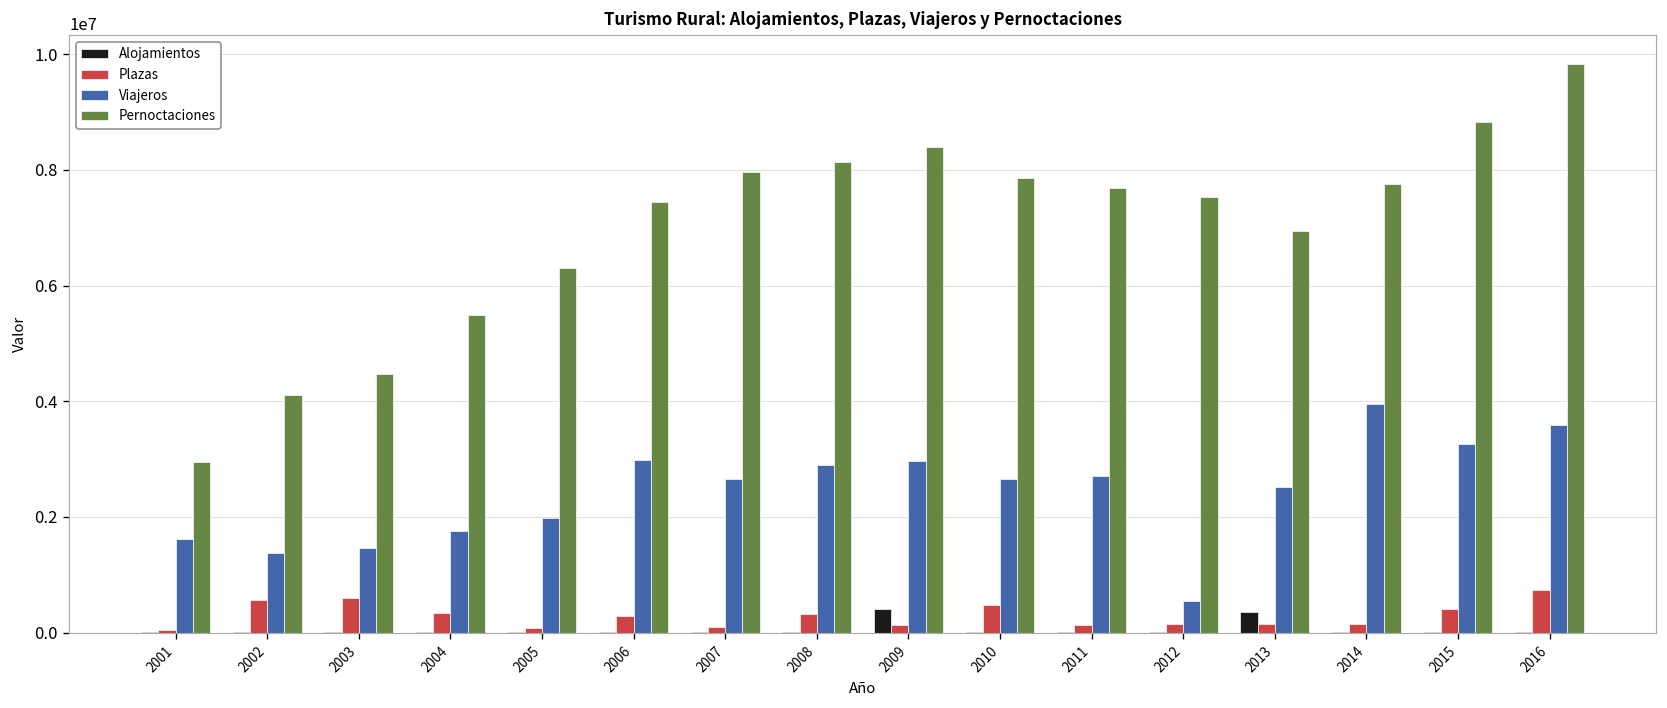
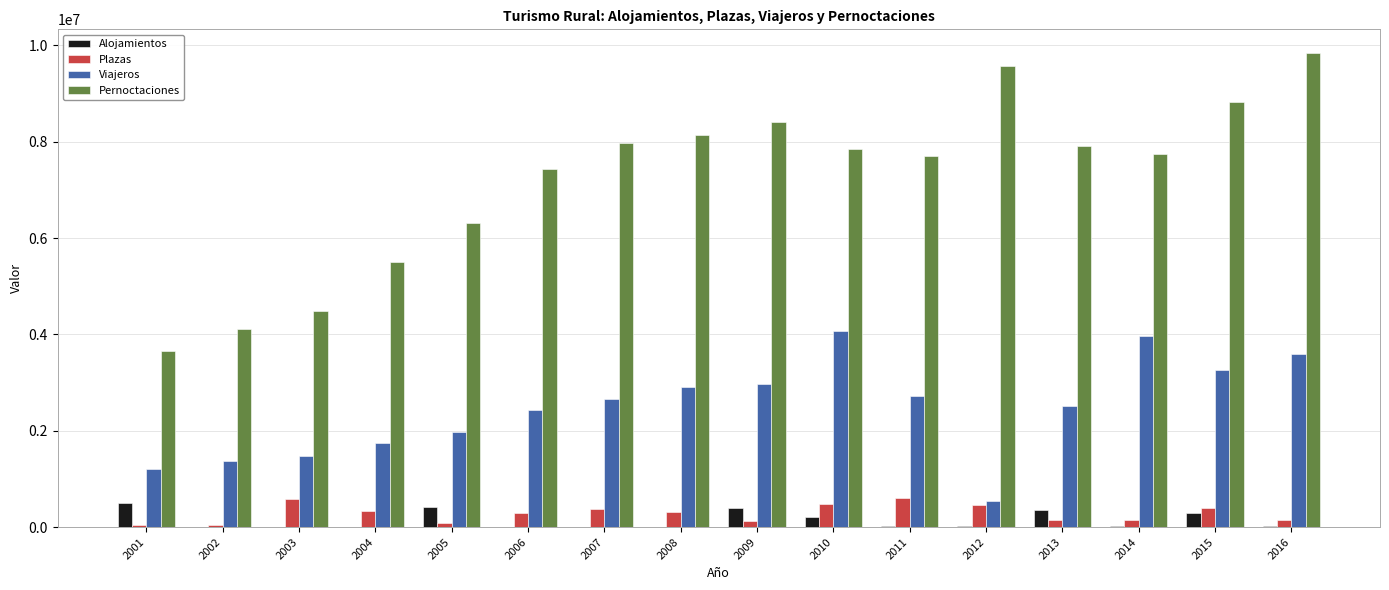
  {
    "Alojamientos": {
-     "2001": 0,
-     "2005": 0,
+     "2001": 500000,
+     "2005": 400000,
      "2009": 400000,
-     "2010": 0,
+     "2010": 200000,
      "2013": 400000,
-     "2015": 0
+     "2015": 300000
    },
    "Plazas": {
-     "2002": 600000,
+     "2002": 100000,
      "2003": 600000,
      "2004": 300000,
      "2005": 100000,
      "2006": 300000,
-     "2007": 100000,
+     "2007": 400000,
      "2008": 300000,
      "2009": 100000,
      "2010": 500000,
-     "2011": 100000,
-     "2012": 100000,
+     "2011": 600000,
+     "2012": 500000,
      "2013": 100000,
      "2014": 100000,
      "2015": 400000,
-     "2016": 700000
+     "2016": 100000
    },
    "Viajeros": {
-     "2001": 1600000,
+     "2001": 1200000,
      "2002": 1400000,
      "2003": 1500000,
      "2004": 1800000,
      "2005": 2000000,
-     "2006": 3000000,
+     "2006": 2400000,
      "2007": 2700000,
      "2008": 2900000,
      "2009": 3000000,
-     "2010": 2600000,
+     "2010": 4100000,
      "2011": 2700000,
      "2012": 600000,
      "2013": 2500000,
      "2014": 4000000,
      "2015": 3300000,
      "2016": 3600000
    },
    "Pernoctaciones": {
-     "2001": 2900000,
+     "2001": 3700000,
      "2002": 4100000,
      "2003": 4500000,
      "2004": 5500000,
      "2005": 6300000,
      "2006": 7400000,
      "2007": 8000000,
      "2008": 8100000,
      "2009": 8400000,
      "2010": 7900000,
      "2011": 7700000,
-     "2012": 7500000,
-     "2013": 6900000,
+     "2012": 9600000,
+     "2013": 7900000,
      "2014": 7800000,
      "2015": 8800000,
      "2016": 9800000
    }
  }
